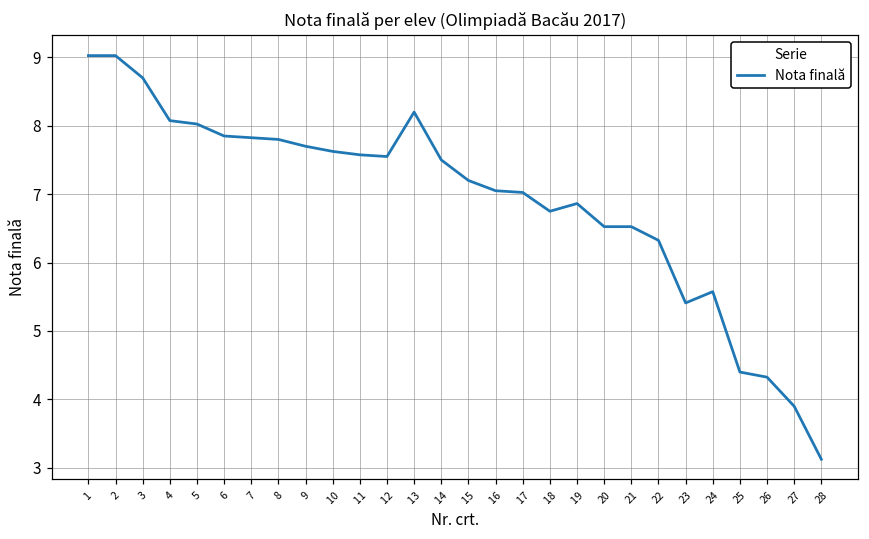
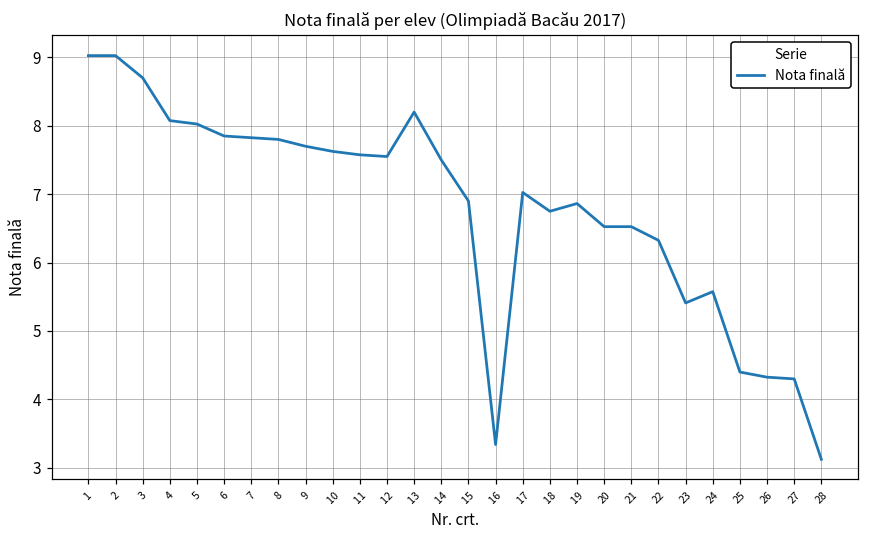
  {
    "1": 9.0,
    "2": 9.0,
    "3": 8.7,
    "4": 8.1,
    "5": 8.0,
    "6": 7.9,
    "7": 7.8,
    "8": 7.8,
    "9": 7.7,
    "10": 7.6,
    "11": 7.6,
    "12": 7.6,
    "13": 8.2,
    "14": 7.5,
-   "15": 7.2,
-   "16": 7.1,
+   "15": 6.9,
+   "16": 3.3,
    "17": 7.0,
    "18": 6.8,
    "19": 6.9,
    "20": 6.5,
    "21": 6.5,
    "22": 6.3,
    "23": 5.4,
    "24": 5.6,
    "25": 4.4,
    "26": 4.3,
-   "27": 3.9,
+   "27": 4.3,
    "28": 3.1
  }
